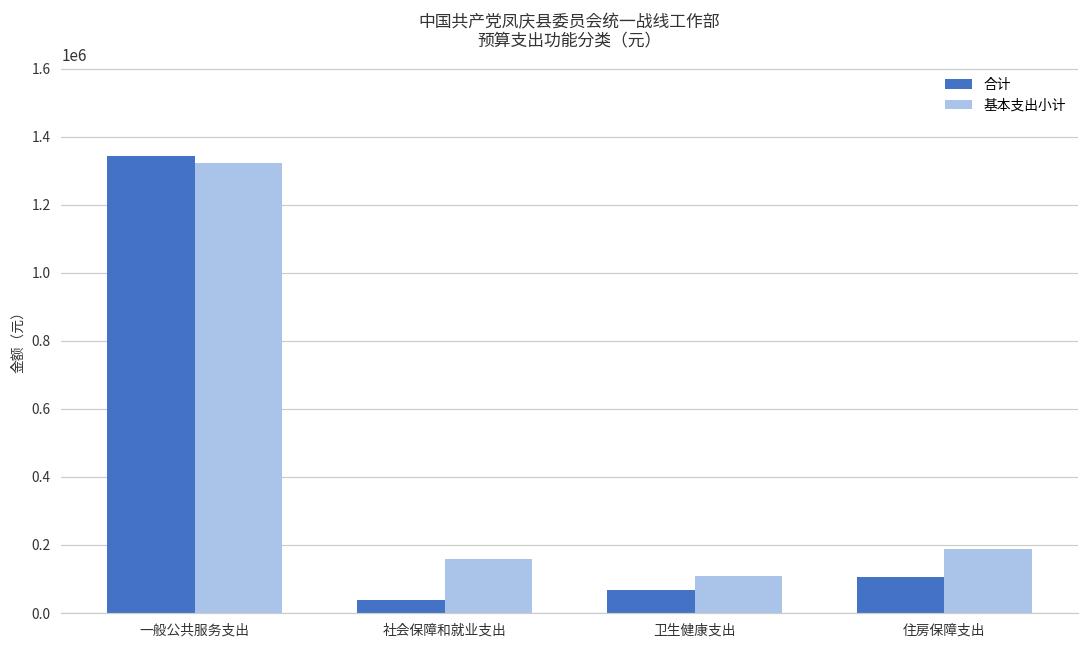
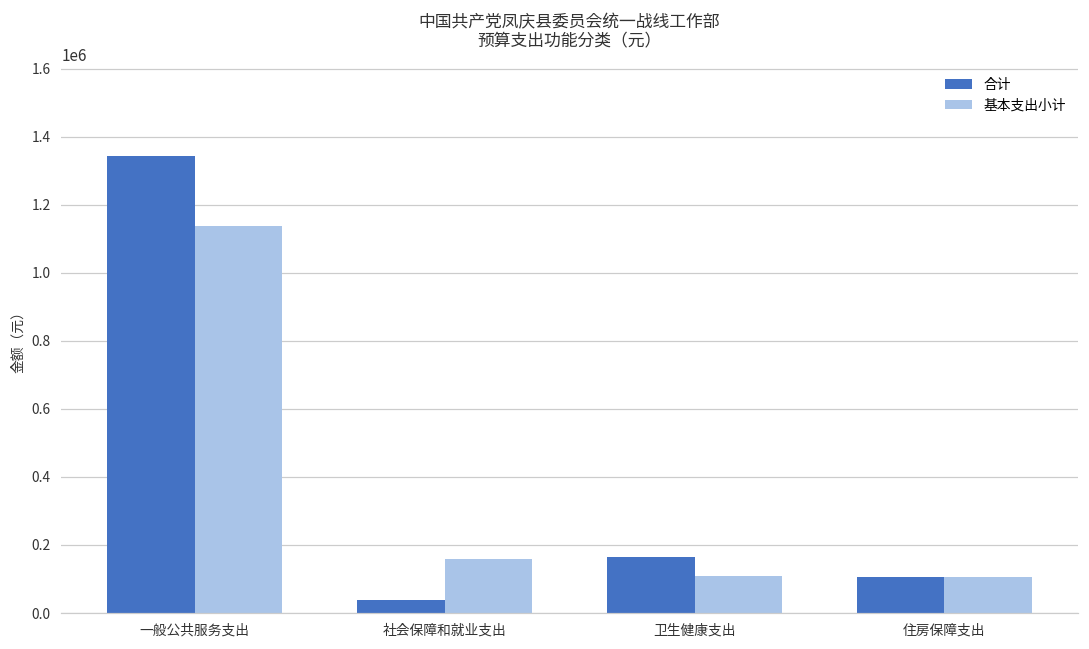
  {
    "合计": {
      "一般公共服务支出": 1340000,
      "社会保障和就业支出": 40000,
-     "卫生健康支出": 70000,
+     "卫生健康支出": 160000,
      "住房保障支出": 110000
    },
    "基本支出小计": {
-     "一般公共服务支出": 1320000,
+     "一般公共服务支出": 1140000,
      "社会保障和就业支出": 160000,
      "卫生健康支出": 110000,
-     "住房保障支出": 190000
+     "住房保障支出": 110000
    }
  }
